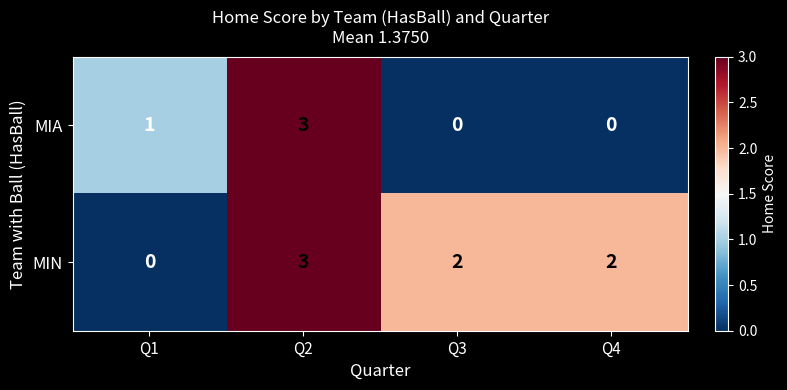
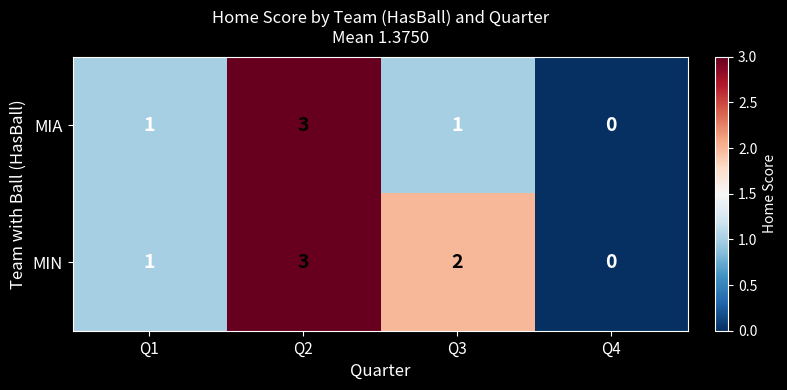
  {
    "MIA": {
      "Q1": 1,
      "Q2": 3,
-     "Q3": 0,
+     "Q3": 1,
      "Q4": 0
    },
    "MIN": {
-     "Q1": 0,
+     "Q1": 1,
      "Q2": 3,
      "Q3": 2,
-     "Q4": 2
+     "Q4": 0
    }
  }
